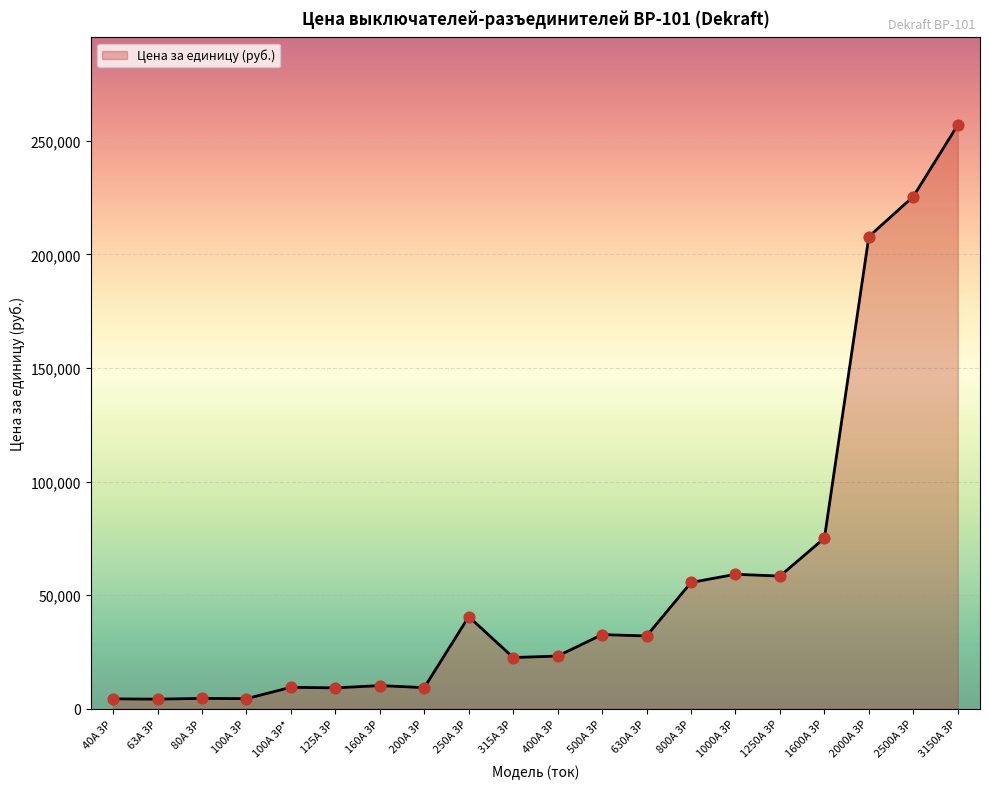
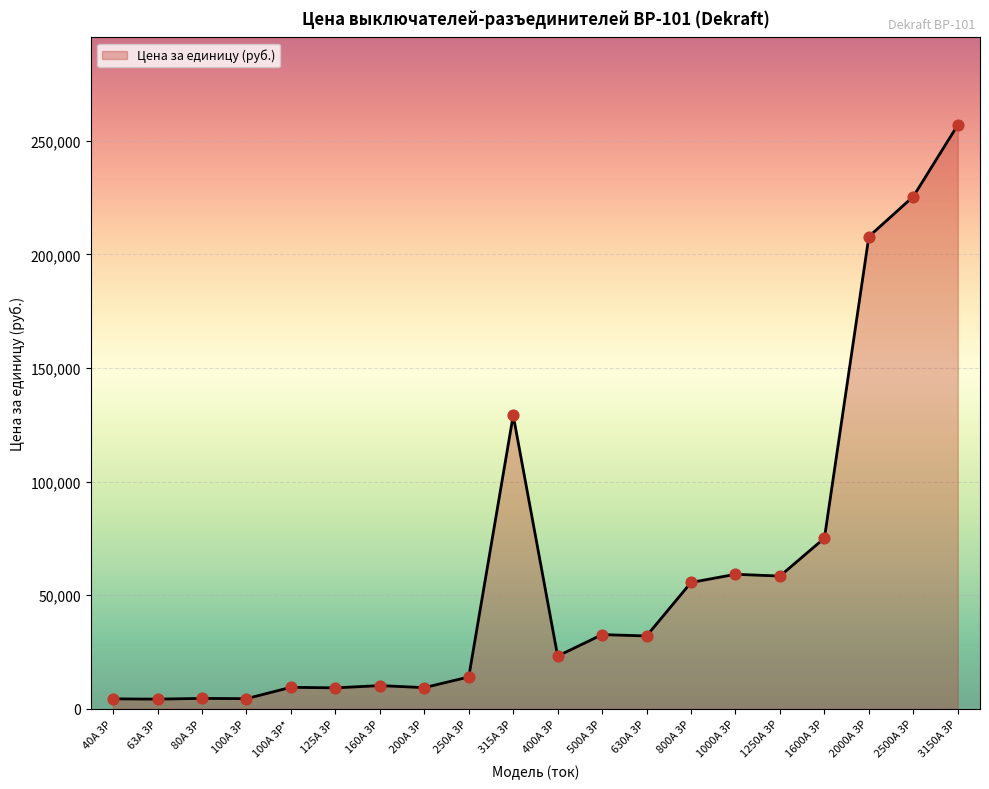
  {
    "40A 3P": "4,000",
    "63A 3P": "4,000",
    "80A 3P": "5,000",
    "100A 3P": "4,000",
    "100A 3P*": "9,000",
    "125A 3P": "9,000",
    "160A 3P": "10,000",
    "200A 3P": "9,000",
-   "250A 3P": "41,000",
-   "315A 3P": "23,000",
+   "250A 3P": "14,000",
+   "315A 3P": "129,000",
    "400A 3P": "23,000",
    "500A 3P": "33,000",
    "630A 3P": "32,000",
    "800A 3P": "56,000",
    "1000A 3P": "59,000",
    "1250A 3P": "58,000",
    "1600A 3P": "75,000",
    "2000A 3P": "208,000",
    "2500A 3P": "226,000",
    "3150A 3P": "257,000"
  }
